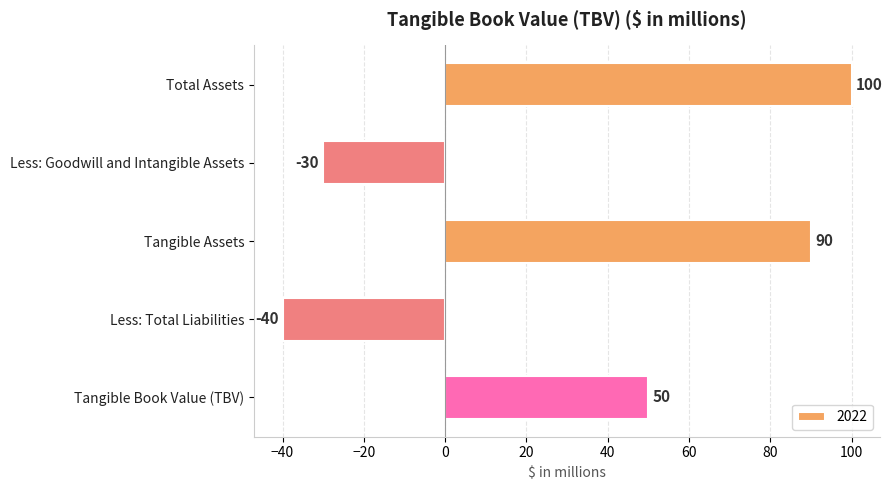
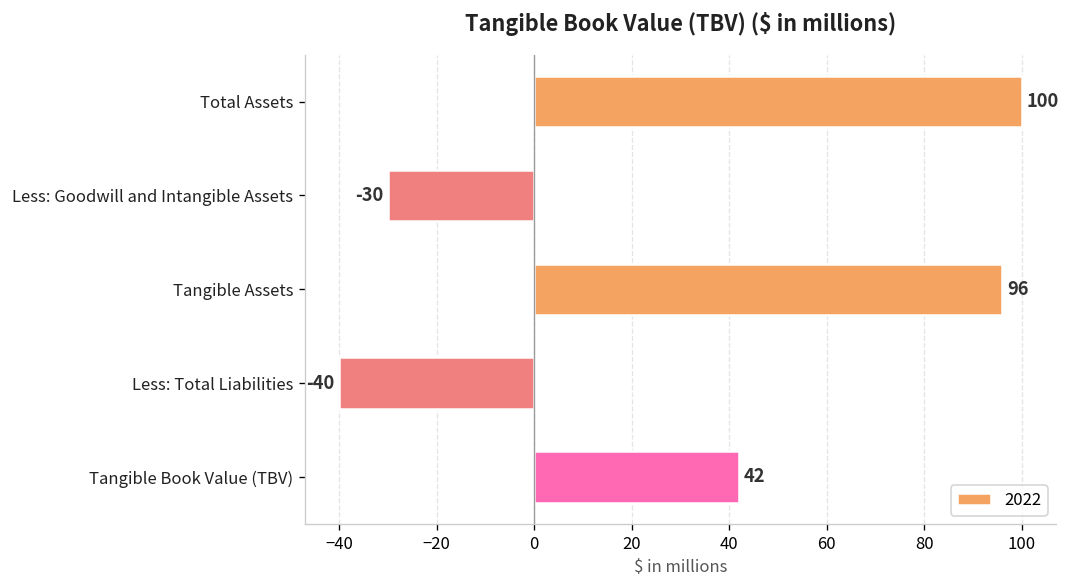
  {
    "Total Assets": 100,
    "Less: Goodwill and Intangible Assets": -30,
-   "Tangible Assets": 90,
+   "Tangible Assets": 96,
    "Less: Total Liabilities": -40,
-   "Tangible Book Value (TBV)": 50
+   "Tangible Book Value (TBV)": 42
  }
